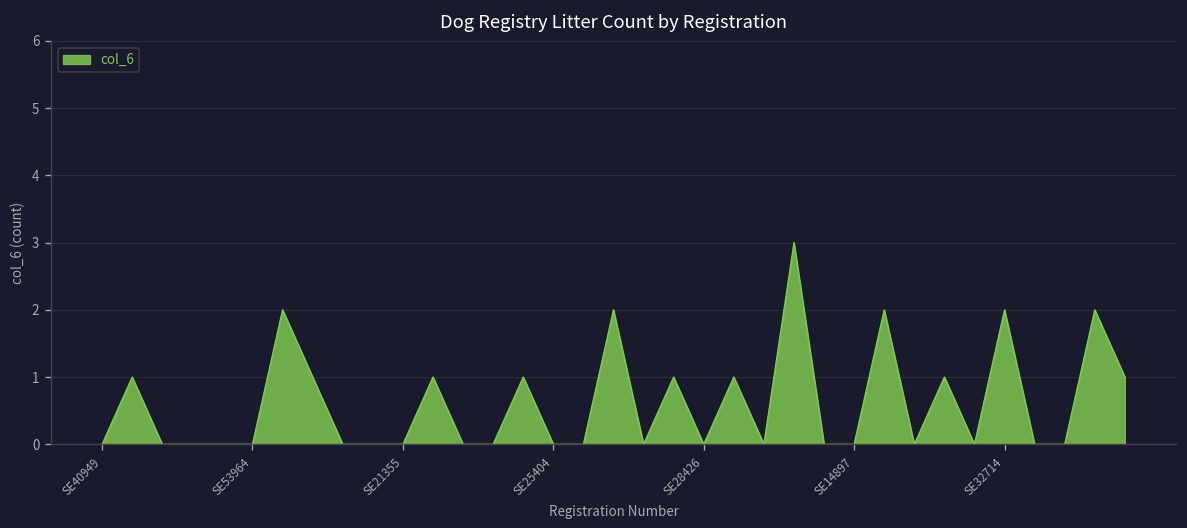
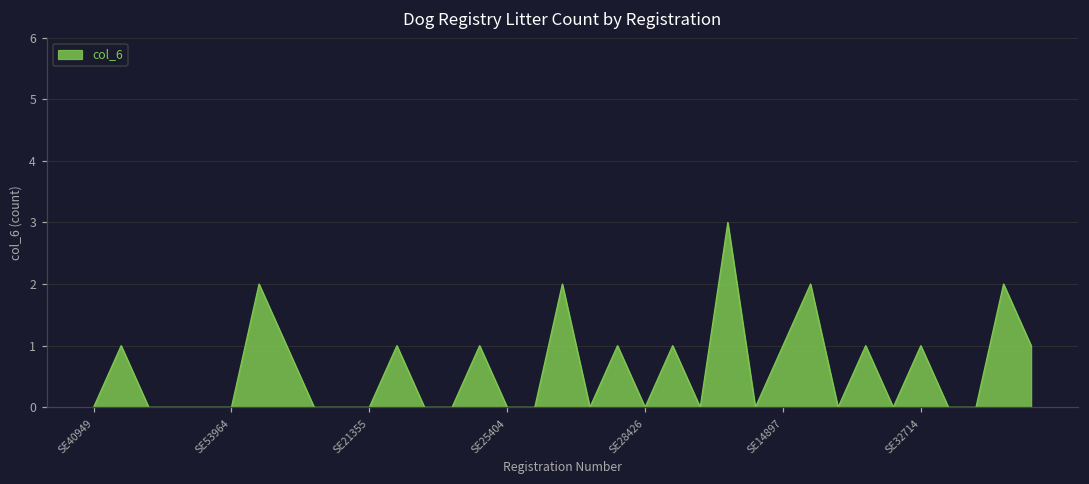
  {
    "SE40949": 0,
    "SE53964": 0,
    "SE21355": 0,
    "SE25404": 0,
    "SE28426": 0,
-   "SE14897": 0,
-   "SE32714": 2
+   "SE14897": 1,
+   "SE32714": 1
  }
